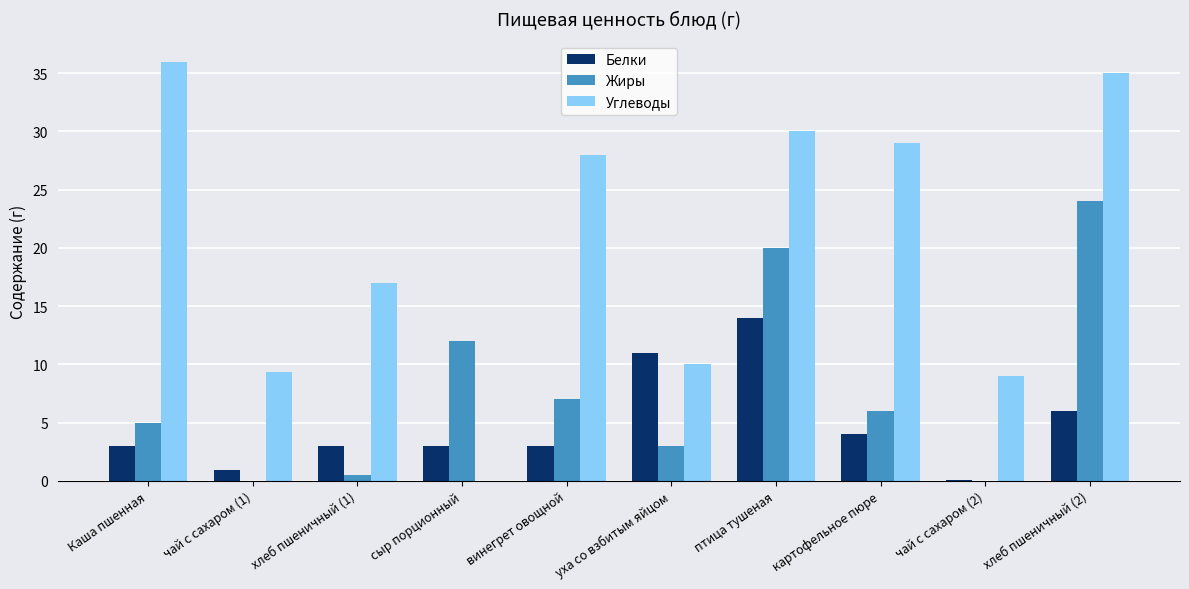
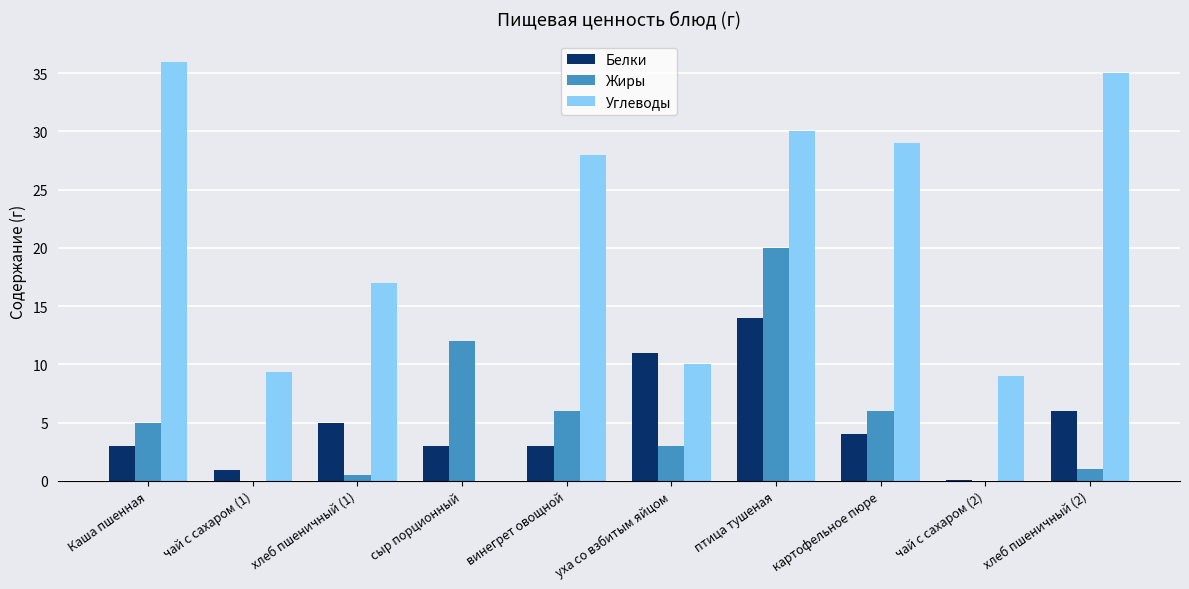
  {
    "Белки": {
      "Каша пшенная": 3,
      "чай с сахаром (1)": 1,
-     "хлеб пшеничный (1)": 3,
+     "хлеб пшеничный (1)": 5,
      "сыр порционный": 3,
      "винегрет овощной": 3,
      "уха со взбитым яйцом": 11,
      "птица тушеная": 14,
      "картофельное пюре": 4,
      "хлеб пшеничный (2)": 6
    },
    "Жиры": {
      "Каша пшенная": 5,
      "хлеб пшеничный (1)": 0.5,
      "сыр порционный": 12,
-     "винегрет овощной": 7,
+     "винегрет овощной": 6,
      "уха со взбитым яйцом": 3,
      "птица тушеная": 20,
      "картофельное пюре": 6,
      "чай с сахаром (2)": 0,
-     "хлеб пшеничный (2)": 24
+     "хлеб пшеничный (2)": 1
    },
    "Углеводы": {
      "Каша пшенная": 36,
      "чай с сахаром (1)": 9.3,
      "хлеб пшеничный (1)": 17,
      "сыр порционный": 0,
      "винегрет овощной": 28,
      "уха со взбитым яйцом": 10,
      "птица тушеная": 30,
      "картофельное пюре": 29,
      "чай с сахаром (2)": 9,
      "хлеб пшеничный (2)": 35
    }
  }
